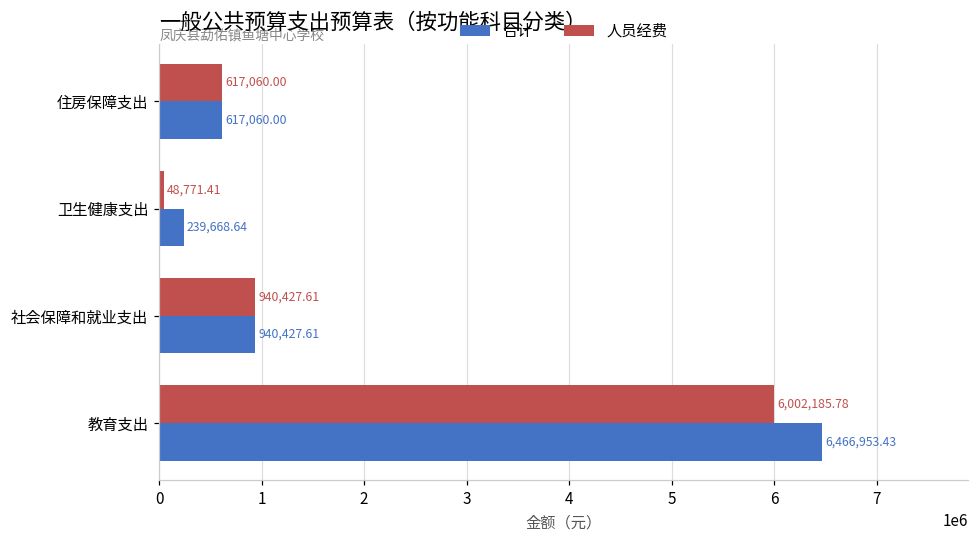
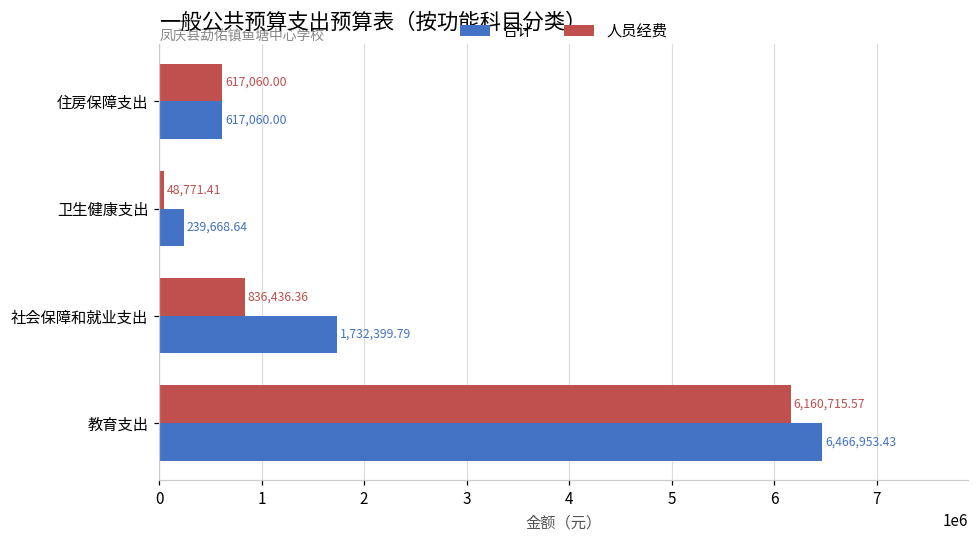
  {
    "合计": {
      "住房保障支出": "617,060.00",
      "卫生健康支出": "239,668.64",
-     "社会保障和就业支出": "940,427.61",
+     "社会保障和就业支出": "1,732,399.79",
      "教育支出": "6,466,953.43"
    },
    "人员经费": {
      "住房保障支出": "617,060.00",
      "卫生健康支出": "48,771.41",
-     "社会保障和就业支出": "940,427.61",
-     "教育支出": "6,002,185.78"
+     "社会保障和就业支出": "836,436.36",
+     "教育支出": "6,160,715.57"
    }
  }
